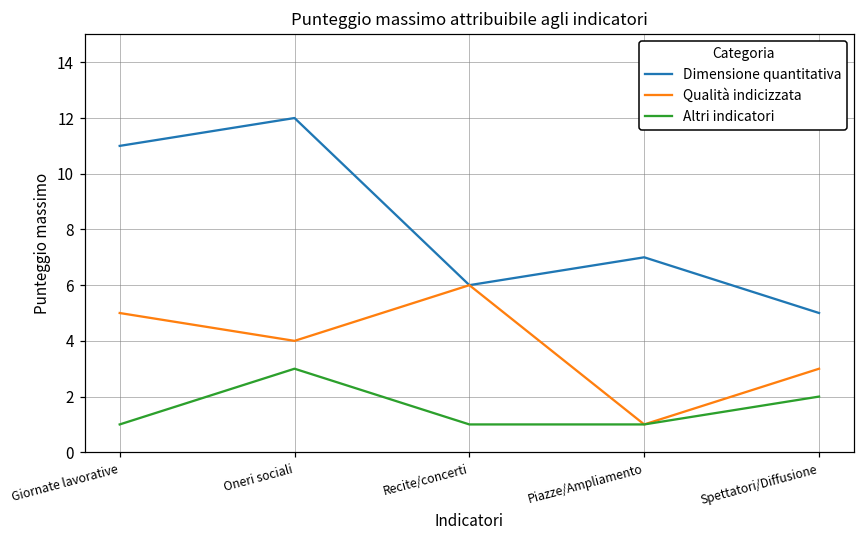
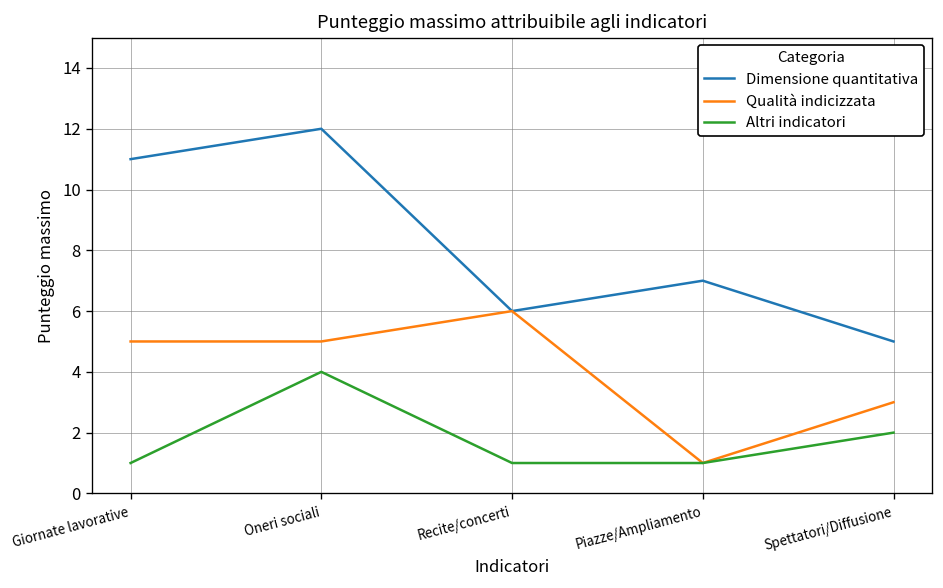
  {
    "Dimensione quantitativa": {
      "Giornate lavorative": 11,
      "Oneri sociali": 12,
      "Piazze/Ampliamento": 7,
      "Spettatori/Diffusione": 5
    },
    "Qualità indicizzata": {
      "Giornate lavorative": 5,
-     "Oneri sociali": 4,
+     "Oneri sociali": 5,
      "Spettatori/Diffusione": 3
    },
    "Altri indicatori": {
      "Giornate lavorative": 1,
-     "Oneri sociali": 3,
+     "Oneri sociali": 4,
      "Recite/concerti": 1,
      "Spettatori/Diffusione": 2
    }
  }
